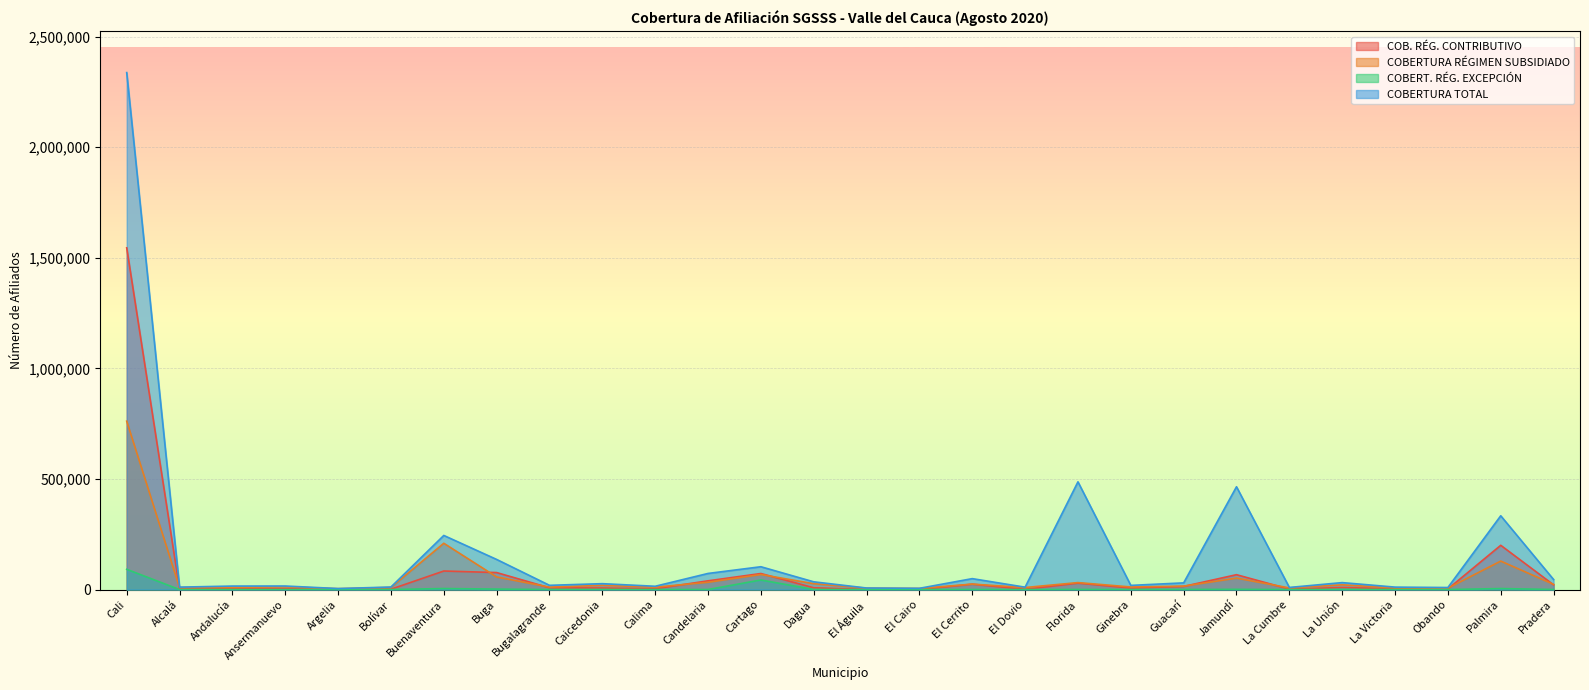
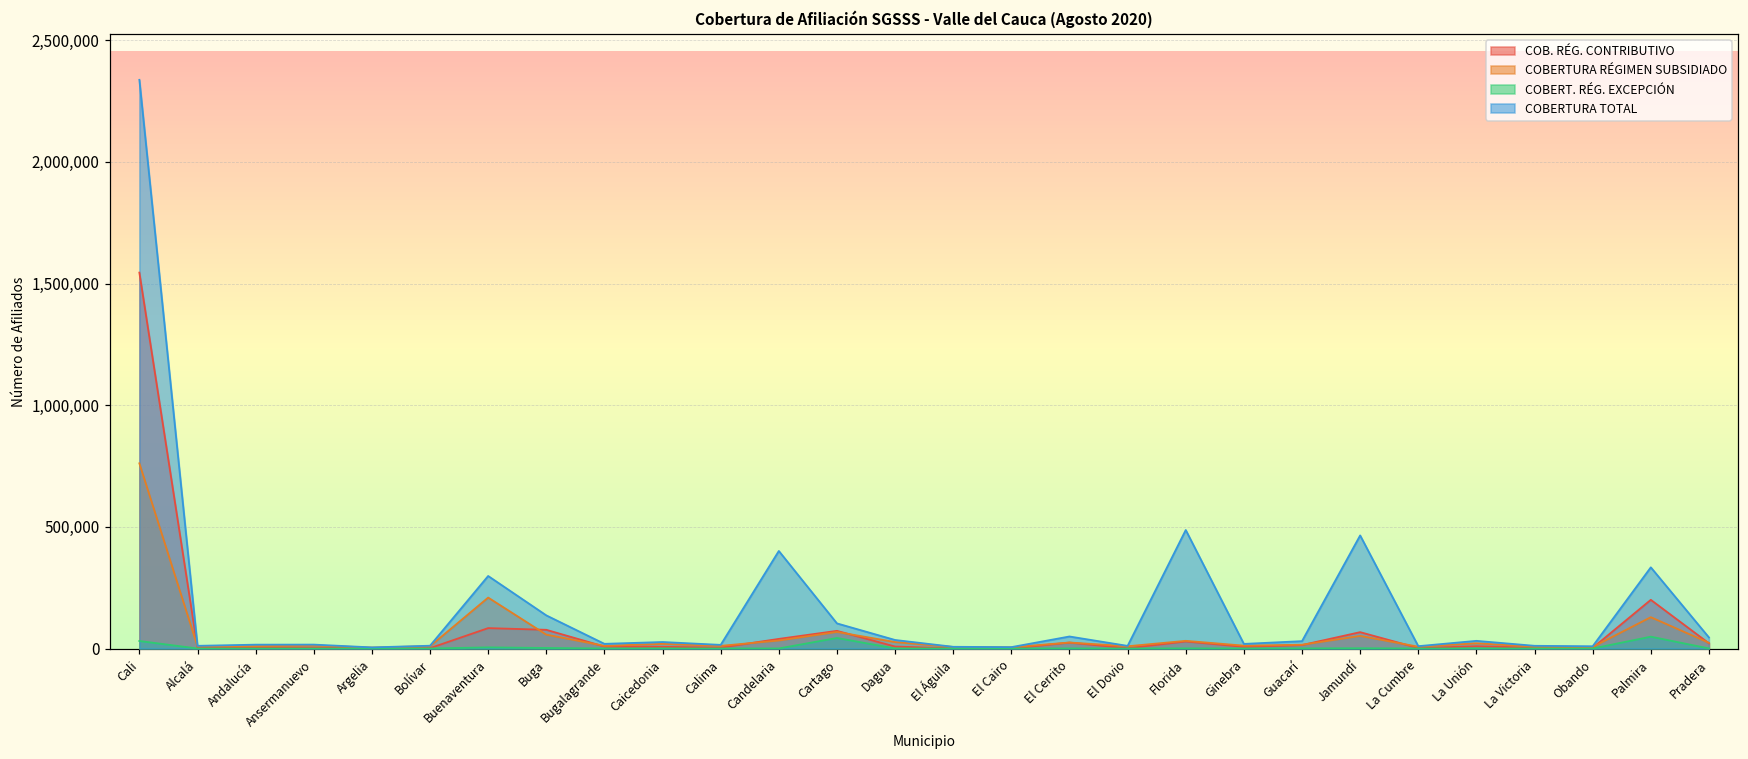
  {
    "COBERT. RÉG. EXCEPCIÓN": {
-     "Cali": "90,000",
+     "Cali": "30,000",
      "Buenaventura": "0",
      "Buga": "0",
      "Candelaria": "0",
      "Cartago": "40,000",
      "El Cerrito": "0",
      "Florida": "0",
      "Guacarí": "0",
      "Jamundí": "0",
-     "Palmira": "0",
+     "Palmira": "50,000",
      "Pradera": "0"
    },
    "COBERTURA TOTAL": {
      "Cali": "2,340,000",
-     "Buenaventura": "240,000",
+     "Buenaventura": "300,000",
      "Buga": "140,000",
-     "Candelaria": "70,000",
+     "Candelaria": "400,000",
      "Cartago": "100,000",
      "El Cerrito": "50,000",
      "Florida": "490,000",
      "Guacarí": "30,000",
      "Jamundí": "460,000",
      "Palmira": "330,000",
      "Pradera": "50,000"
    }
  }
